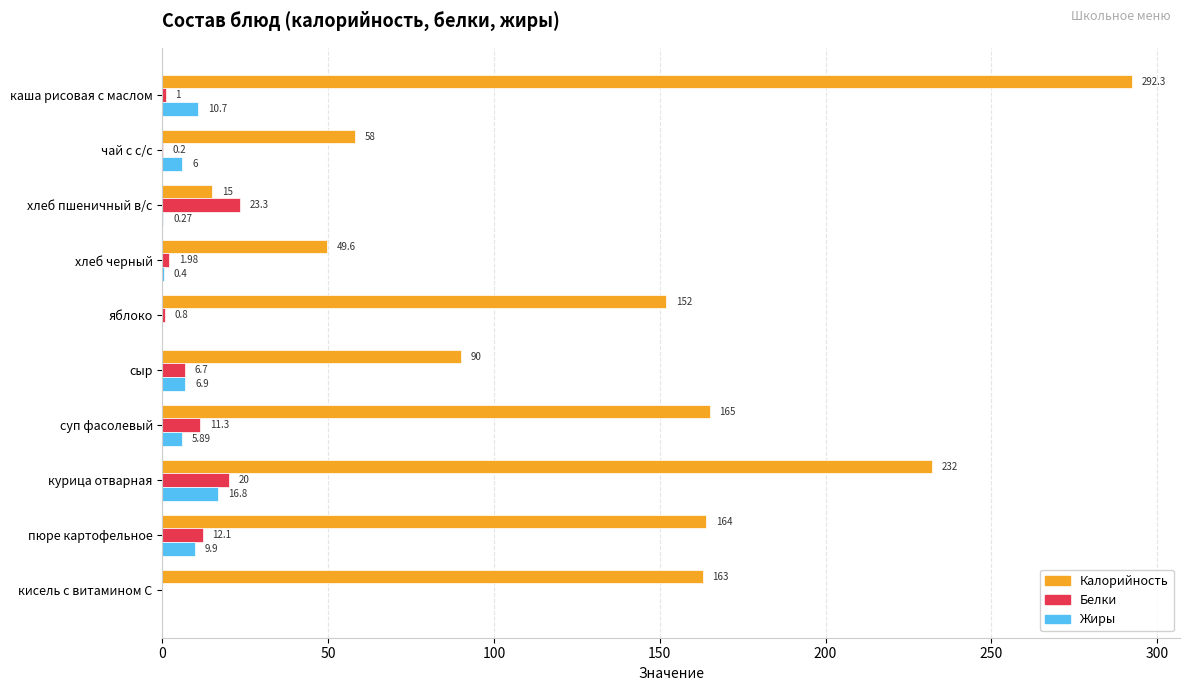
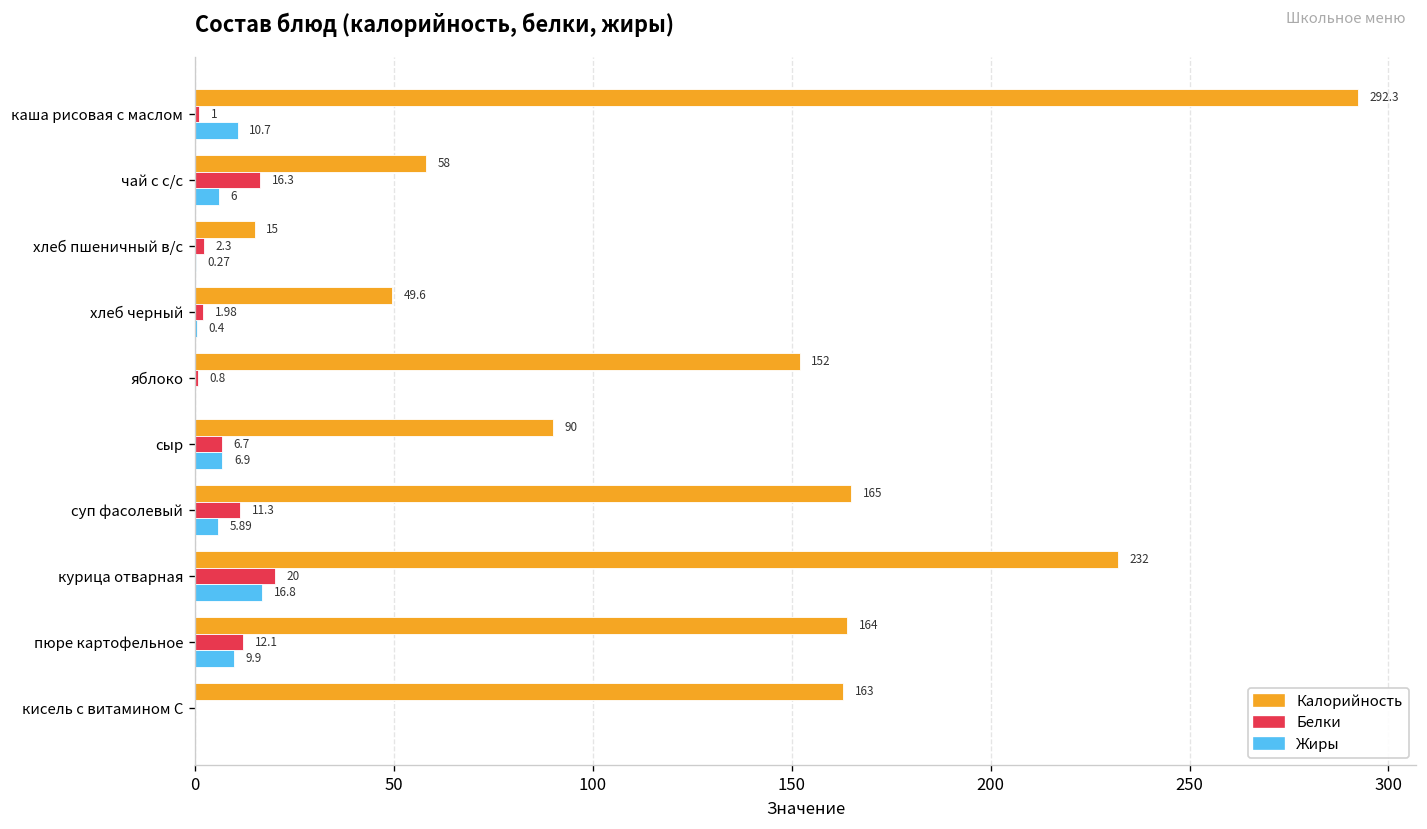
  {
    "Калорийность": {
      "каша рисовая с маслом": 292.3,
      "чай с с/с": 58,
      "хлеб пшеничный в/с": 15,
      "хлеб черный": 49.6,
      "яблоко": 152,
      "сыр": 90,
      "суп фасолевый": 165,
      "курица отварная": 232,
      "пюре картофельное": 164,
      "кисель с витамином С": 163
    },
    "Белки": {
      "каша рисовая с маслом": 1,
-     "чай с с/с": 0.2,
-     "хлеб пшеничный в/с": 23.3,
+     "чай с с/с": 16.3,
+     "хлеб пшеничный в/с": 2.3,
      "хлеб черный": 1.98,
      "яблоко": 0.8,
      "сыр": 6.7,
      "суп фасолевый": 11.3,
      "курица отварная": 20,
      "пюре картофельное": 12.1
    },
    "Жиры": {
      "каша рисовая с маслом": 10.7,
      "чай с с/с": 6,
      "хлеб пшеничный в/с": 0.27,
      "хлеб черный": 0.4,
      "сыр": 6.9,
      "суп фасолевый": 5.89,
      "курица отварная": 16.8,
      "пюре картофельное": 9.9
    }
  }
